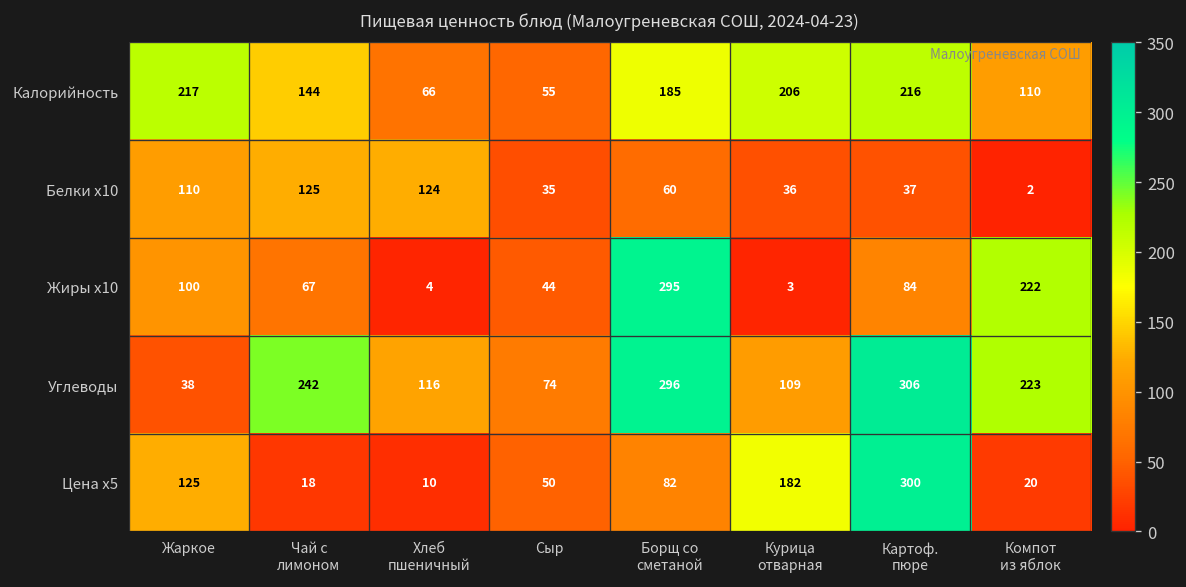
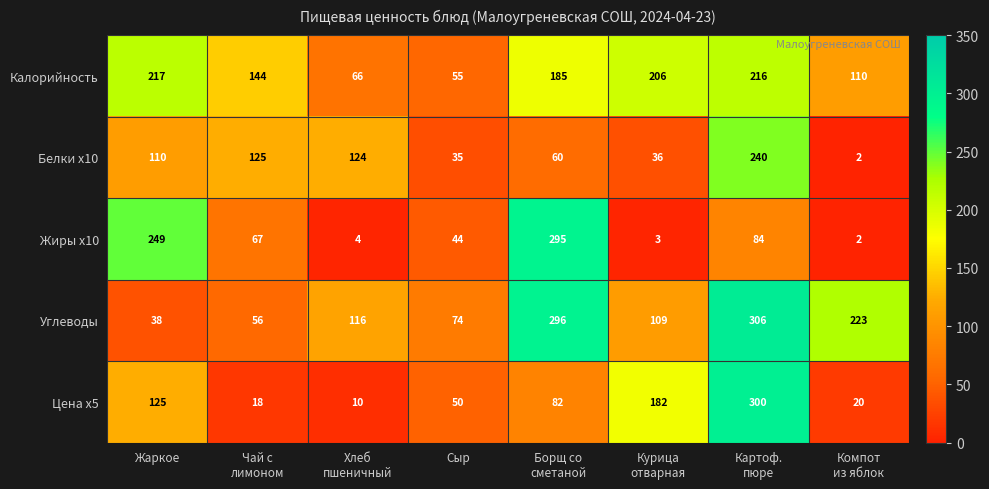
  {
    "Калорийность": {
      "Жаркое": 217,
      "Чай с лимоном": 144,
      "Хлеб пшеничный": 66,
      "Сыр": 55,
      "Борщ со сметаной": 185,
      "Курица отварная": 206,
      "Картоф. пюре": 216
    },
    "Белки x10": {
      "Жаркое": 110,
      "Чай с лимоном": 125,
      "Хлеб пшеничный": 124,
      "Сыр": 35,
      "Борщ со сметаной": 60,
      "Курица отварная": 36,
-     "Картоф. пюре": 37,
+     "Картоф. пюре": 240,
      "Компот из яблок": 2
    },
    "Жиры x10": {
-     "Жаркое": 100,
+     "Жаркое": 249,
      "Чай с лимоном": 67,
      "Хлеб пшеничный": 4,
      "Сыр": 44,
      "Борщ со сметаной": 295,
      "Курица отварная": 3,
      "Картоф. пюре": 84,
-     "Компот из яблок": 222
+     "Компот из яблок": 2
    },
    "Углеводы": {
      "Жаркое": 38,
-     "Чай с лимоном": 242,
+     "Чай с лимоном": 56,
      "Хлеб пшеничный": 116,
      "Сыр": 74,
      "Борщ со сметаной": 296,
      "Курица отварная": 109,
      "Картоф. пюре": 306,
      "Компот из яблок": 223
    },
    "Цена x5": {
      "Жаркое": 125,
      "Чай с лимоном": 18,
      "Хлеб пшеничный": 10,
      "Сыр": 50,
      "Борщ со сметаной": 82,
      "Курица отварная": 182,
      "Картоф. пюре": 300,
      "Компот из яблок": 20
    }
  }
